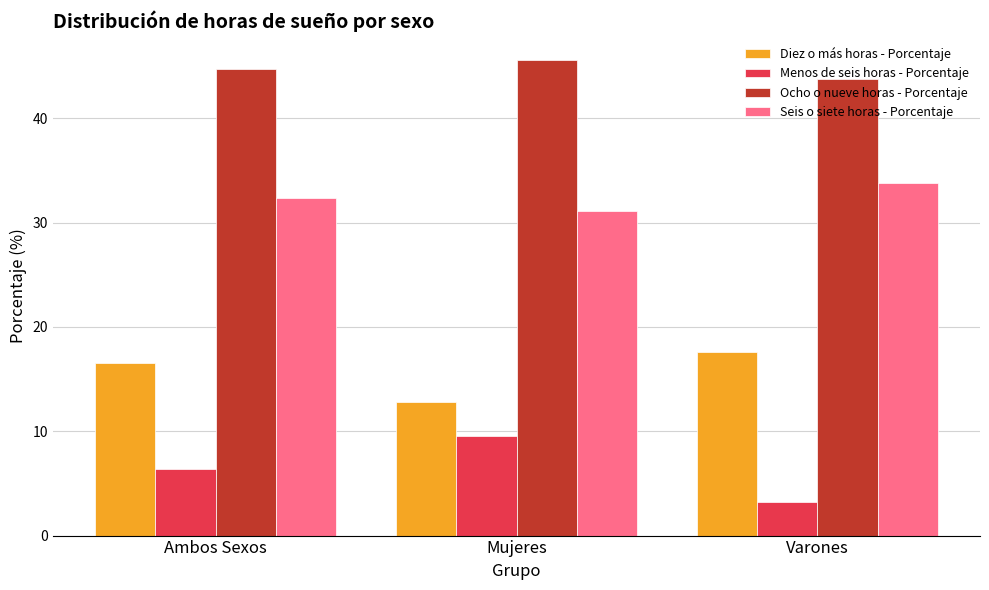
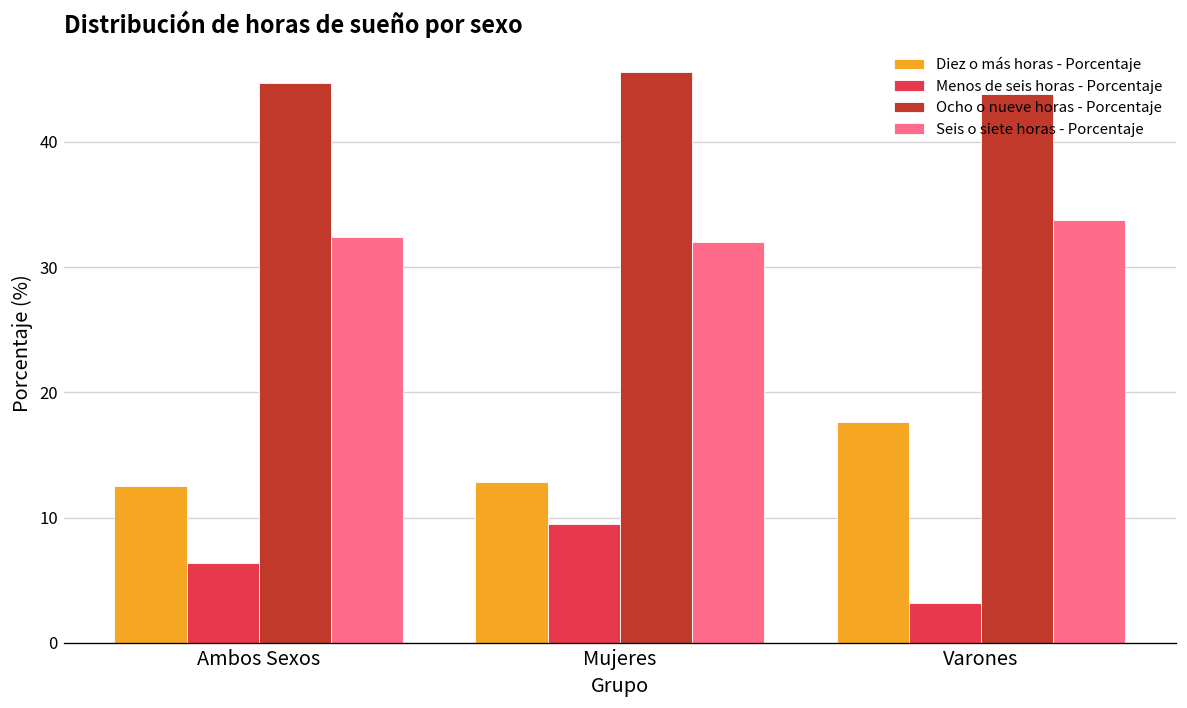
  {
    "Diez o más horas - Porcentaje": {
-     "Ambos Sexos": 16.5,
+     "Ambos Sexos": 12.5,
      "Mujeres": 12.8,
      "Varones": 17.6
    },
    "Seis o siete horas - Porcentaje": {
      "Ambos Sexos": 32.4,
-     "Mujeres": 31.1,
+     "Mujeres": 32.0,
      "Varones": 33.8
    }
  }
